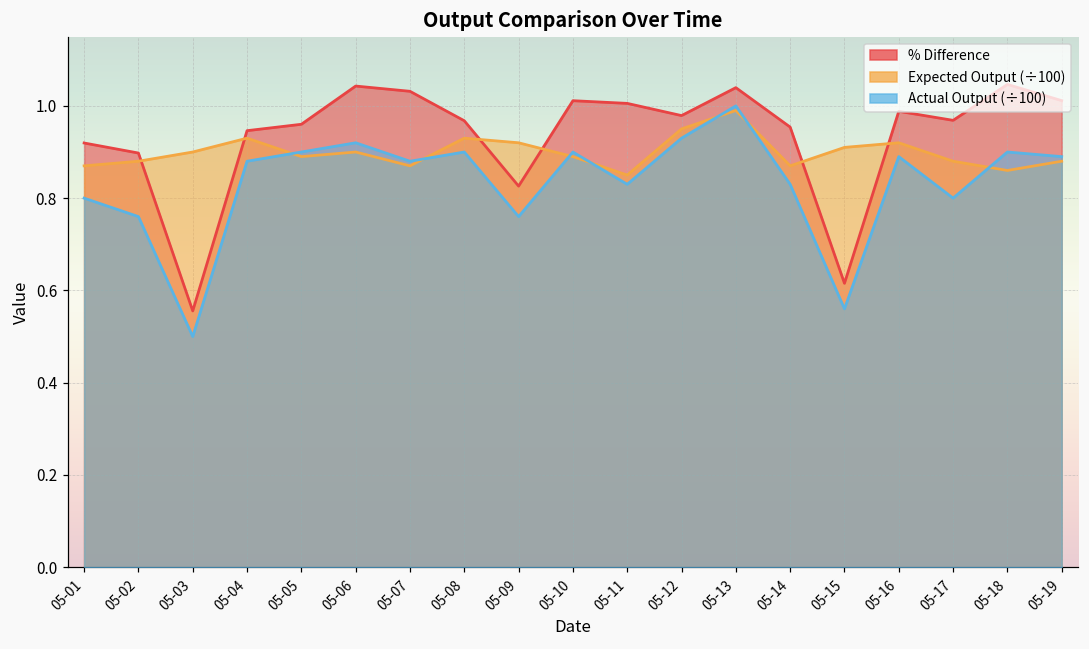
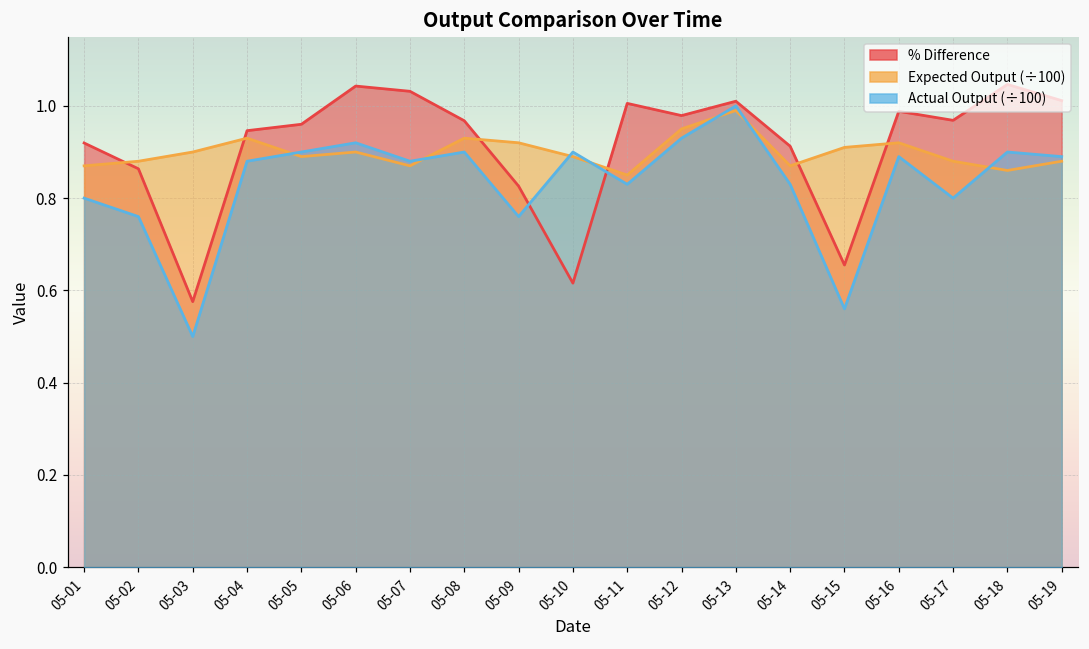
  {
    "% Difference": {
      "05-01": 0.92,
-     "05-02": 0.90,
-     "05-03": 0.56,
+     "05-02": 0.86,
+     "05-03": 0.58,
      "05-04": 0.95,
      "05-05": 0.96,
      "05-06": 1.04,
      "05-07": 1.03,
      "05-08": 0.97,
      "05-09": 0.83,
-     "05-10": 1.01,
+     "05-10": 0.62,
      "05-11": 1.01,
      "05-12": 0.98,
-     "05-13": 1.04,
-     "05-14": 0.95,
-     "05-15": 0.62,
+     "05-13": 1.01,
+     "05-14": 0.91,
+     "05-15": 0.66,
      "05-17": 0.97
    }
  }
